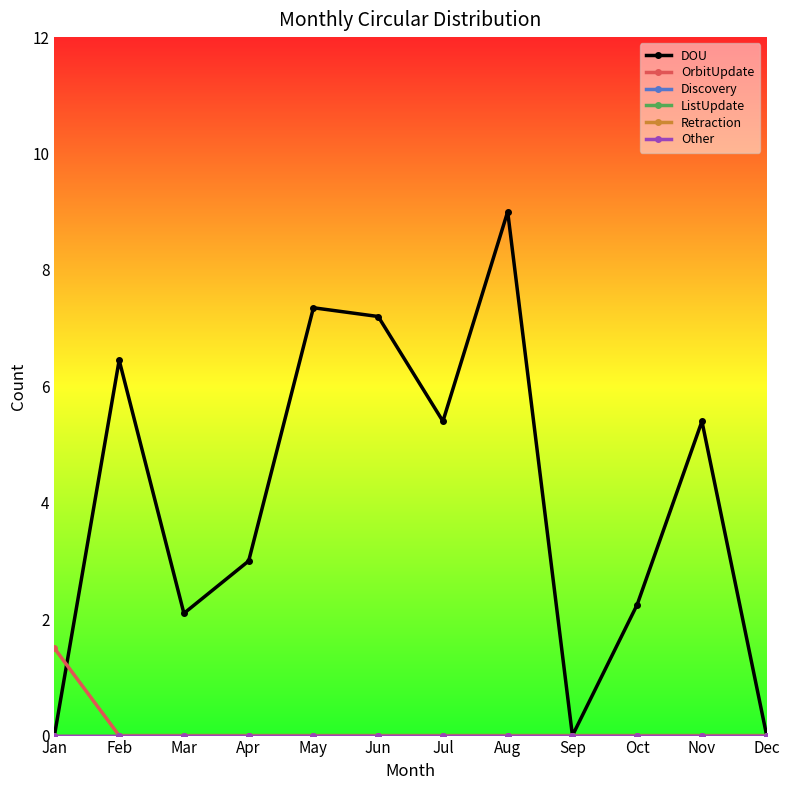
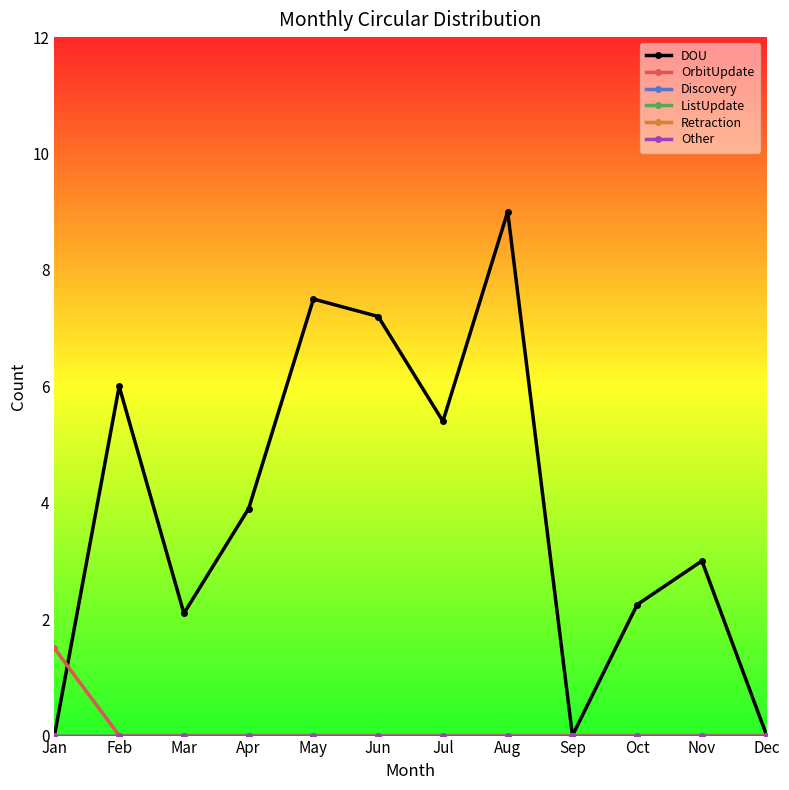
  {
    "DOU": {
-     "Feb": 6.4,
+     "Feb": 6.0,
      "Mar": 2.1,
-     "Apr": 3.0,
-     "May": 7.4,
+     "Apr": 3.9,
+     "May": 7.5,
      "Jun": 7.2,
      "Jul": 5.4,
      "Aug": 9.0,
      "Oct": 2.3,
-     "Nov": 5.4
+     "Nov": 3.0
    },
    "OrbitUpdate": {
      "Jan": 1.5
    }
  }
